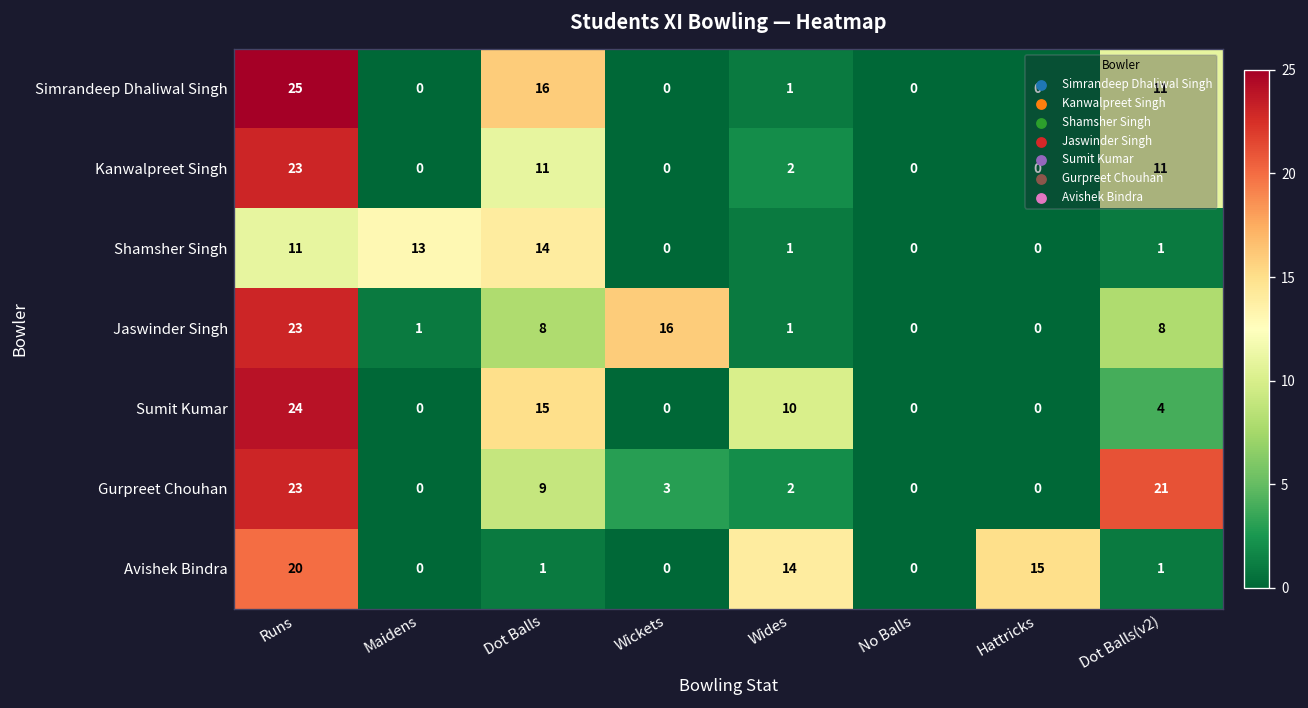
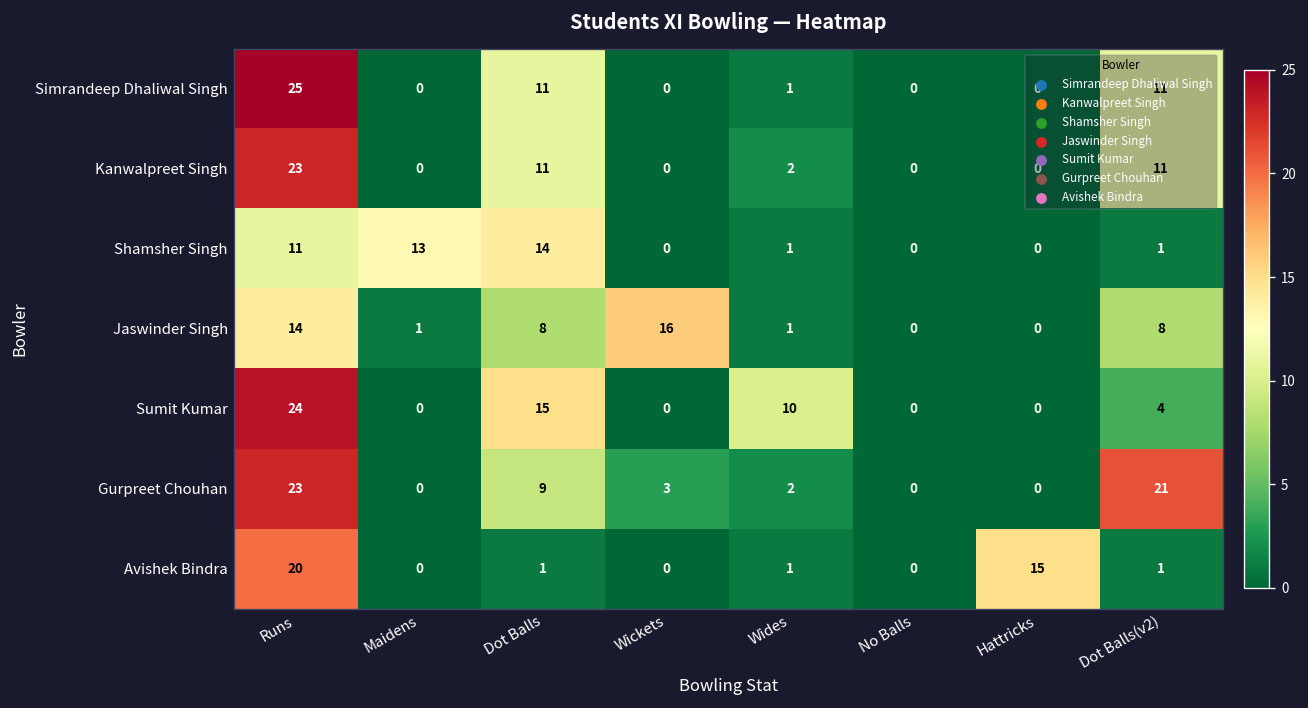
  {
    "Simrandeep Dhaliwal Singh": {
      "Runs": 25,
      "Maidens": 0,
-     "Dot Balls": 16,
+     "Dot Balls": 11,
      "Wickets": 0,
      "Wides": 1,
      "No Balls": 0
    },
    "Kanwalpreet Singh": {
      "Runs": 23,
      "Maidens": 0,
      "Dot Balls": 11,
      "Wickets": 0,
      "Wides": 2,
      "No Balls": 0
    },
    "Shamsher Singh": {
      "Runs": 11,
      "Maidens": 13,
      "Dot Balls": 14,
      "Wickets": 0,
      "Wides": 1,
      "No Balls": 0,
      "Hattricks": 0,
      "Dot Balls(v2)": 1
    },
    "Jaswinder Singh": {
-     "Runs": 23,
+     "Runs": 14,
      "Maidens": 1,
      "Dot Balls": 8,
      "Wickets": 16,
      "Wides": 1,
      "No Balls": 0,
      "Hattricks": 0,
      "Dot Balls(v2)": 8
    },
    "Sumit Kumar": {
      "Runs": 24,
      "Maidens": 0,
      "Dot Balls": 15,
      "Wickets": 0,
      "Wides": 10,
      "No Balls": 0,
      "Hattricks": 0,
      "Dot Balls(v2)": 4
    },
    "Gurpreet Chouhan": {
      "Runs": 23,
      "Maidens": 0,
      "Dot Balls": 9,
      "Wickets": 3,
      "Wides": 2,
      "No Balls": 0,
      "Hattricks": 0,
      "Dot Balls(v2)": 21
    },
    "Avishek Bindra": {
      "Runs": 20,
      "Maidens": 0,
      "Dot Balls": 1,
      "Wickets": 0,
-     "Wides": 14,
+     "Wides": 1,
      "No Balls": 0,
      "Hattricks": 15,
      "Dot Balls(v2)": 1
    }
  }
